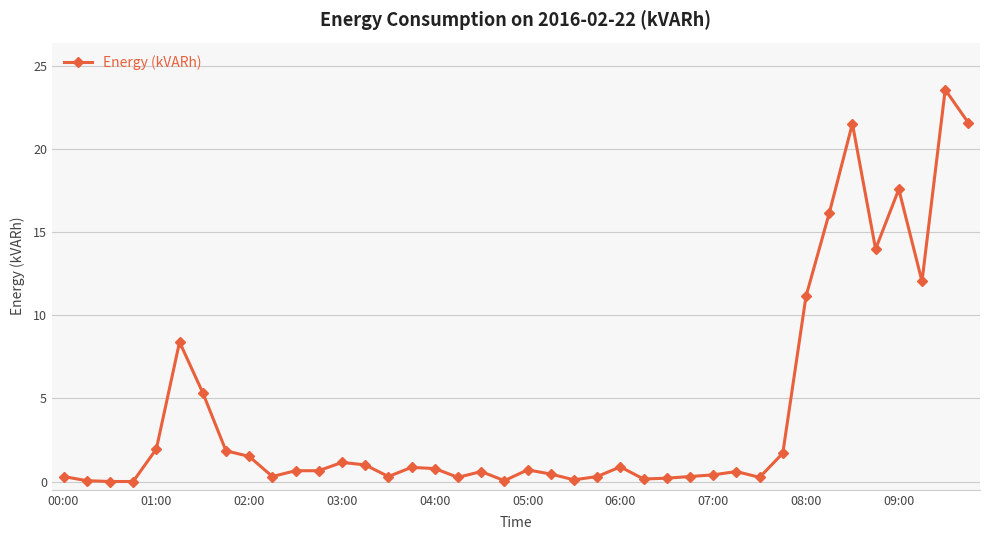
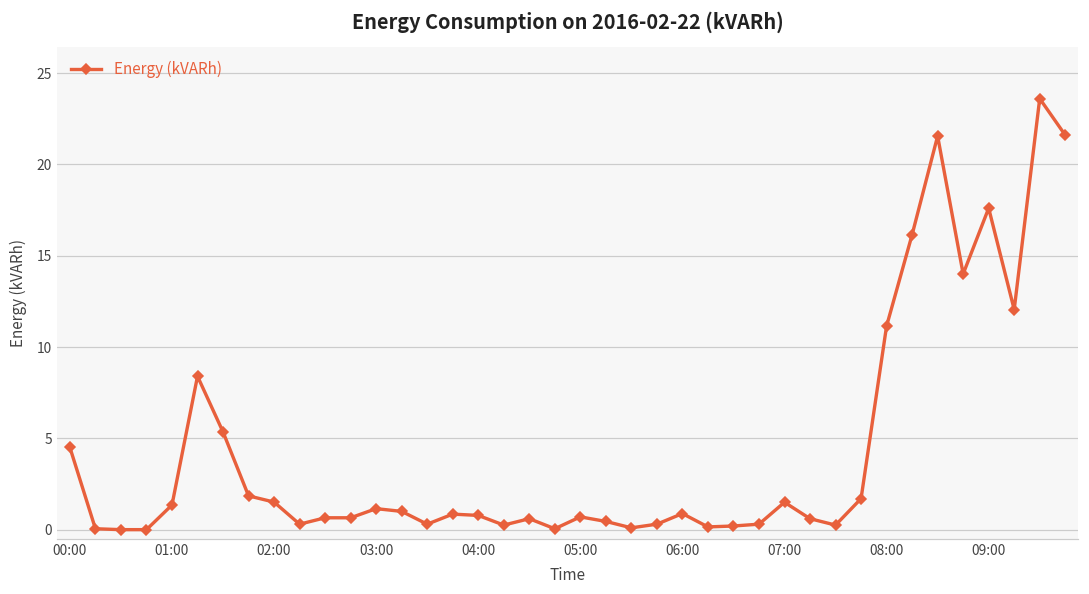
  {
-   "00:00": 0.3,
-   "01:00": 2.0,
+   "00:00": 4.5,
+   "01:00": 1.4,
    "02:00": 1.5,
    "03:00": 1.2,
    "04:00": 0.8,
    "05:00": 0.7,
    "06:00": 0.9,
-   "07:00": 0.4,
+   "07:00": 1.5,
    "08:00": 11.2,
    "09:00": 17.6
  }
